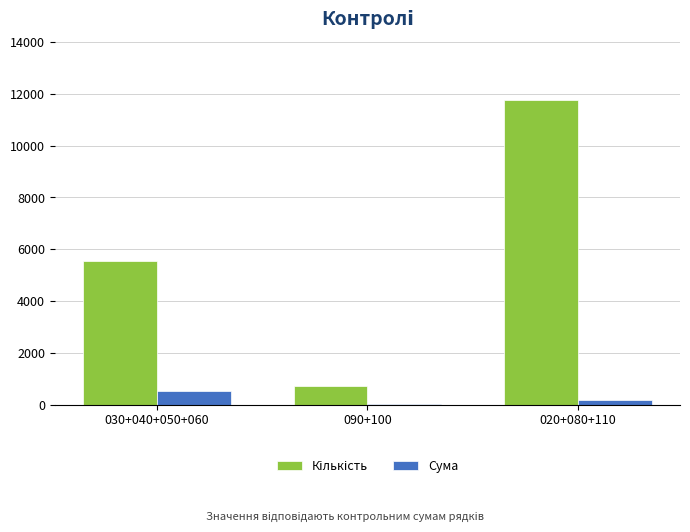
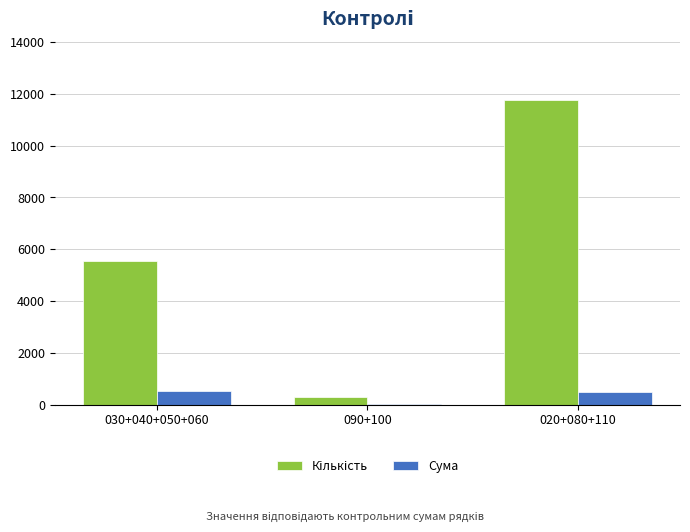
  {
    "Кількість": {
      "030+040+050+060": 5600,
-     "090+100": 700,
+     "090+100": 300,
      "020+080+110": 11800
    },
    "Сума": {
      "030+040+050+060": 500,
-     "020+080+110": 200
+     "020+080+110": 500
    }
  }
